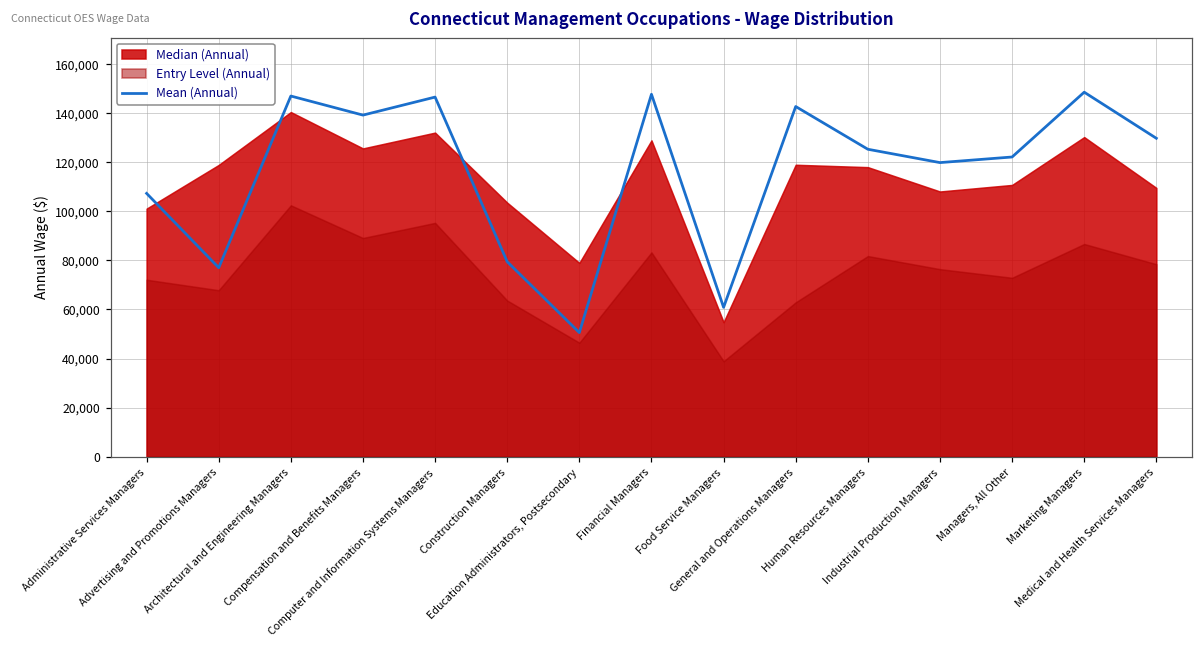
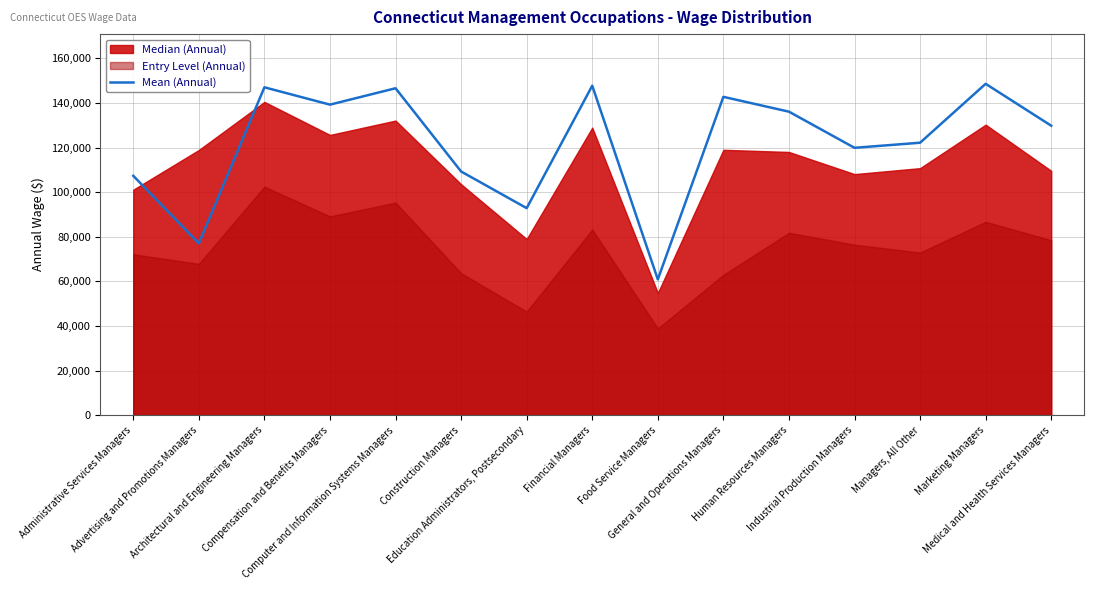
  {
    "Mean (Annual)": {
      "Administrative Services Managers": "107,000",
      "Advertising and Promotions Managers": "77,000",
      "Architectural and Engineering Managers": "147,000",
      "Compensation and Benefits Managers": "139,000",
      "Computer and Information Systems Managers": "147,000",
-     "Construction Managers": "79,000",
-     "Education Administrators, Postsecondary": "51,000",
+     "Construction Managers": "109,000",
+     "Education Administrators, Postsecondary": "93,000",
      "Financial Managers": "148,000",
      "Food Service Managers": "61,000",
      "General and Operations Managers": "143,000",
-     "Human Resources Managers": "125,000",
+     "Human Resources Managers": "136,000",
      "Industrial Production Managers": "120,000",
      "Managers, All Other": "122,000",
      "Marketing Managers": "149,000",
      "Medical and Health Services Managers": "130,000"
    }
  }
